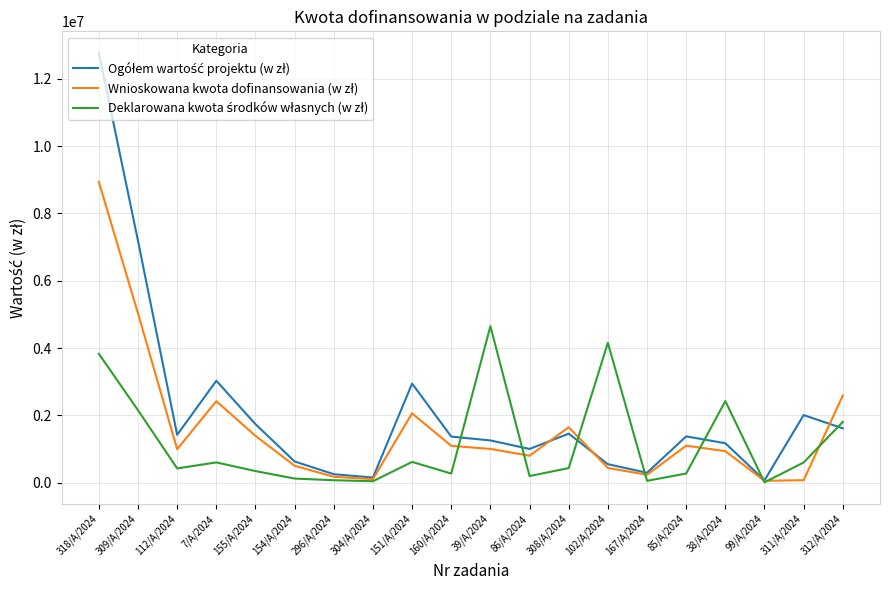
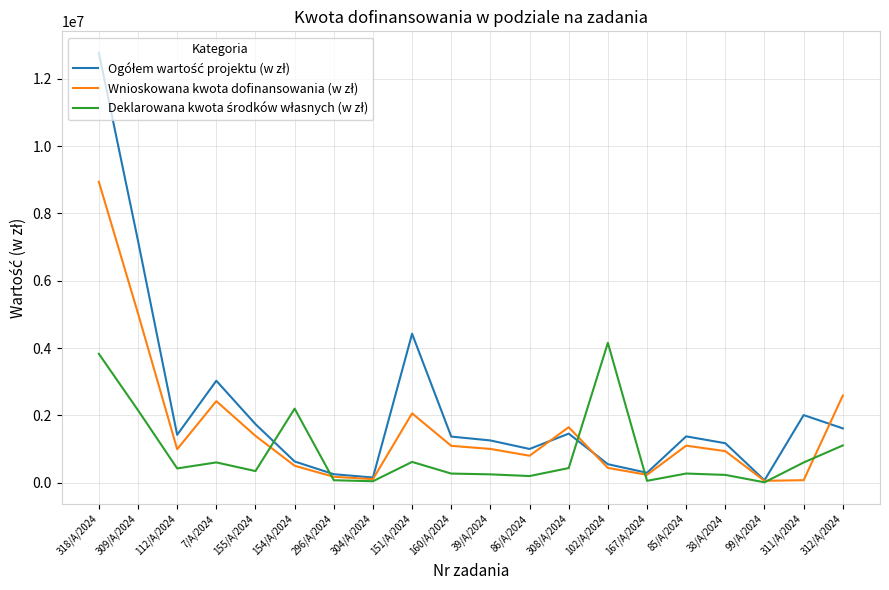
  {
    "Ogółem wartość projektu (w zł)": {
      "309/A/2024": 7200000,
      "112/A/2024": 1400000,
      "7/A/2024": 3000000,
      "155/A/2024": 1700000,
      "154/A/2024": 600000,
      "296/A/2024": 300000,
-     "151/A/2024": 2900000,
+     "151/A/2024": 4400000,
      "160/A/2024": 1400000,
      "39/A/2024": 1300000,
      "86/A/2024": 1000000,
      "308/A/2024": 1500000,
      "102/A/2024": 600000,
      "85/A/2024": 1400000,
      "38/A/2024": 1200000,
      "311/A/2024": 2000000,
      "312/A/2024": 1600000
    },
    "Wnioskowana kwota dofinansowania (w zł)": {
      "318/A/2024": 8900000,
      "309/A/2024": 5000000,
      "112/A/2024": 1000000,
      "7/A/2024": 2400000,
      "155/A/2024": 1400000,
      "154/A/2024": 500000,
      "296/A/2024": 200000,
      "151/A/2024": 2100000,
      "160/A/2024": 1100000,
      "39/A/2024": 1000000,
      "86/A/2024": 800000,
      "308/A/2024": 1700000,
      "102/A/2024": 400000,
      "85/A/2024": 1100000,
      "38/A/2024": 900000,
      "311/A/2024": 100000,
      "312/A/2024": 2600000
    },
    "Deklarowana kwota środków własnych (w zł)": {
      "318/A/2024": 3800000,
      "309/A/2024": 2200000,
      "112/A/2024": 400000,
      "7/A/2024": 600000,
      "155/A/2024": 300000,
-     "154/A/2024": 100000,
+     "154/A/2024": 2200000,
      "296/A/2024": 100000,
      "151/A/2024": 600000,
      "160/A/2024": 300000,
-     "39/A/2024": 4600000,
+     "39/A/2024": 300000,
      "86/A/2024": 200000,
      "308/A/2024": 400000,
      "102/A/2024": 4200000,
      "167/A/2024": 100000,
      "85/A/2024": 300000,
-     "38/A/2024": 2400000,
+     "38/A/2024": 200000,
      "311/A/2024": 600000,
-     "312/A/2024": 1800000
+     "312/A/2024": 1100000
    }
  }
